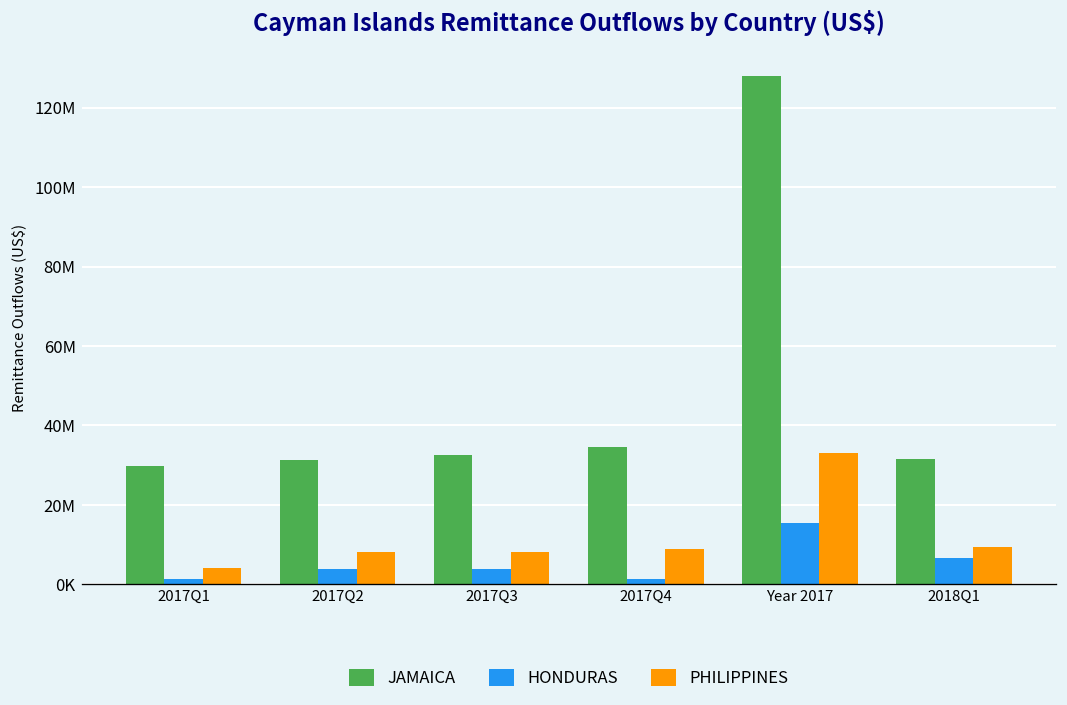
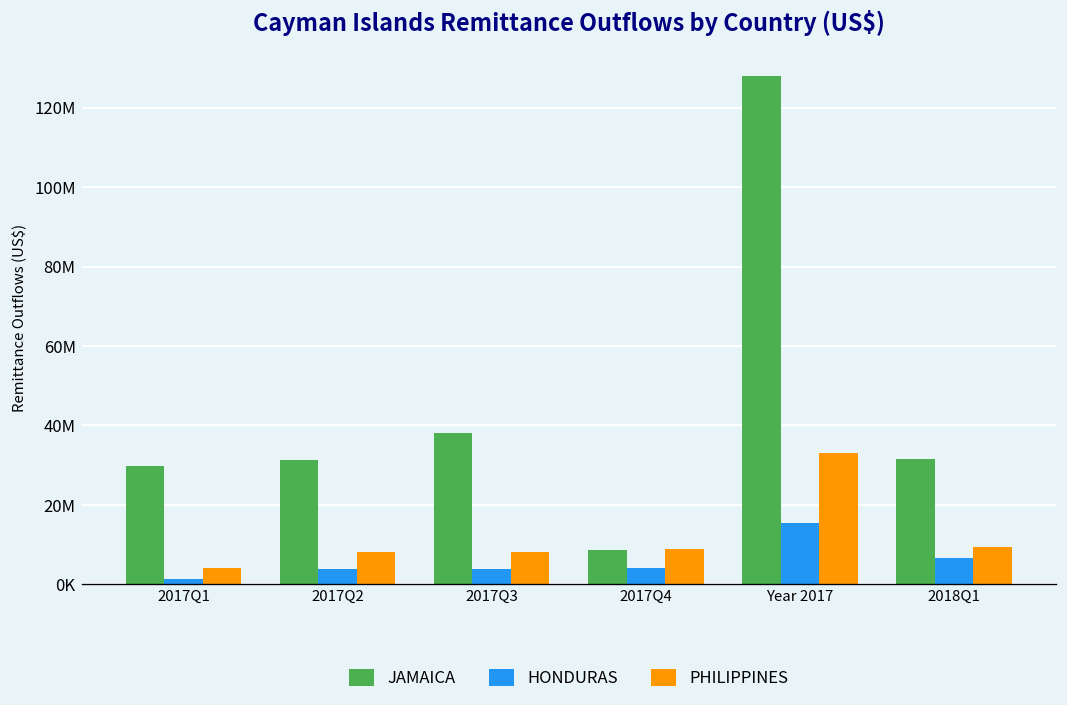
  {
    "JAMAICA": {
      "2017Q1": 30000000,
      "2017Q2": 31000000,
-     "2017Q3": 32000000,
-     "2017Q4": 35000000,
+     "2017Q3": 38000000,
+     "2017Q4": 9000000,
      "Year 2017": 128000000,
      "2018Q1": 31000000
    },
    "HONDURAS": {
      "2017Q1": 1000000,
      "2017Q2": 4000000,
      "2017Q3": 4000000,
-     "2017Q4": 1000000,
+     "2017Q4": 4000000,
      "Year 2017": 16000000,
      "2018Q1": 7000000
    },
    "PHILIPPINES": {
      "2017Q1": 4000000,
      "2017Q2": 8000000,
      "2017Q3": 8000000,
      "2017Q4": 9000000,
      "Year 2017": 33000000,
      "2018Q1": 9000000
    }
  }
